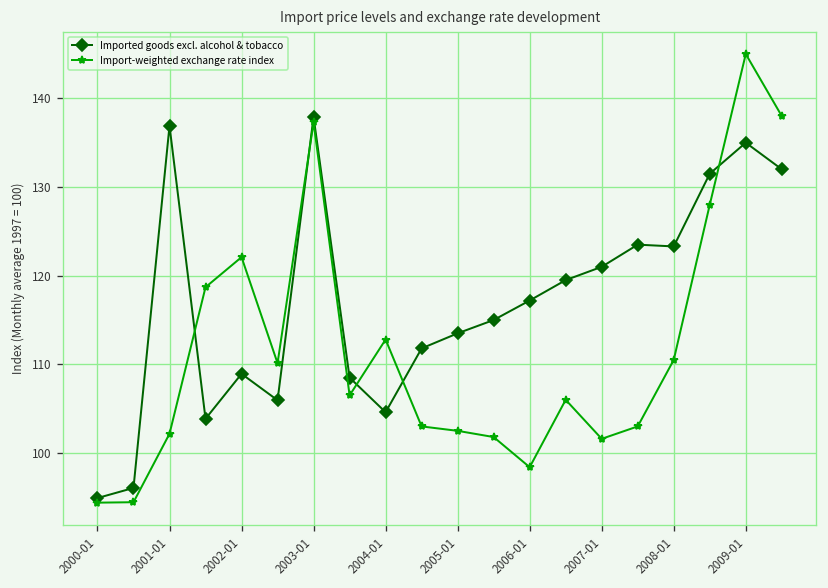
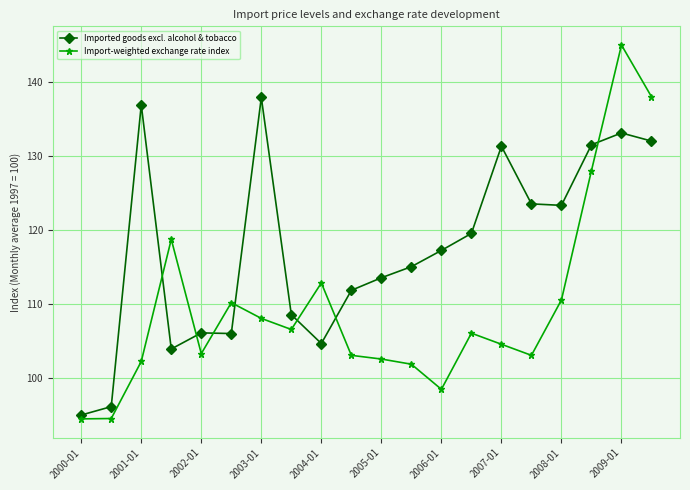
  {
    "Imported goods excl. alcohol & tobacco": {
      "2000-01": 95,
      "2001-01": 137,
-     "2002-01": 109,
+     "2002-01": 106,
      "2003-01": 138,
      "2004-01": 105,
      "2005-01": 114,
      "2006-01": 117,
-     "2007-01": 121,
+     "2007-01": 131,
      "2008-01": 123,
-     "2009-01": 135
+     "2009-01": 133
    },
    "Import-weighted exchange rate index": {
      "2000-01": 94,
      "2001-01": 102,
-     "2002-01": 122,
-     "2003-01": 137,
+     "2002-01": 103,
+     "2003-01": 108,
      "2004-01": 113,
      "2005-01": 103,
      "2006-01": 98,
-     "2007-01": 102,
+     "2007-01": 105,
      "2008-01": 111,
      "2009-01": 145
    }
  }
